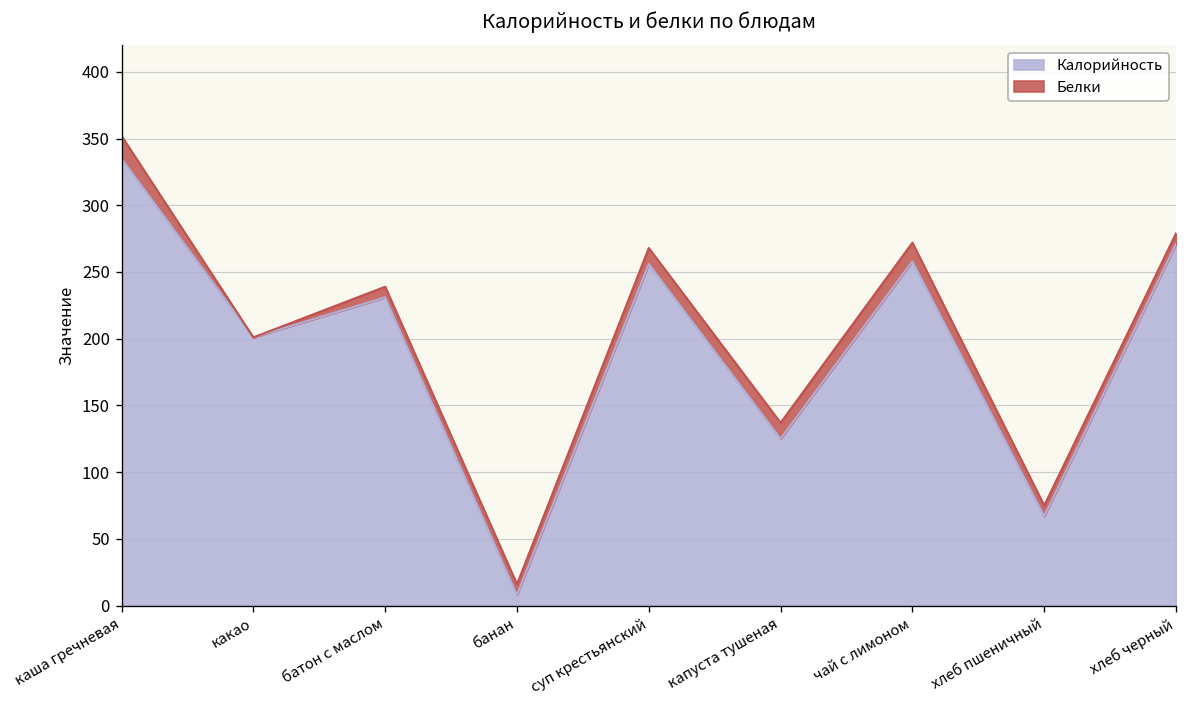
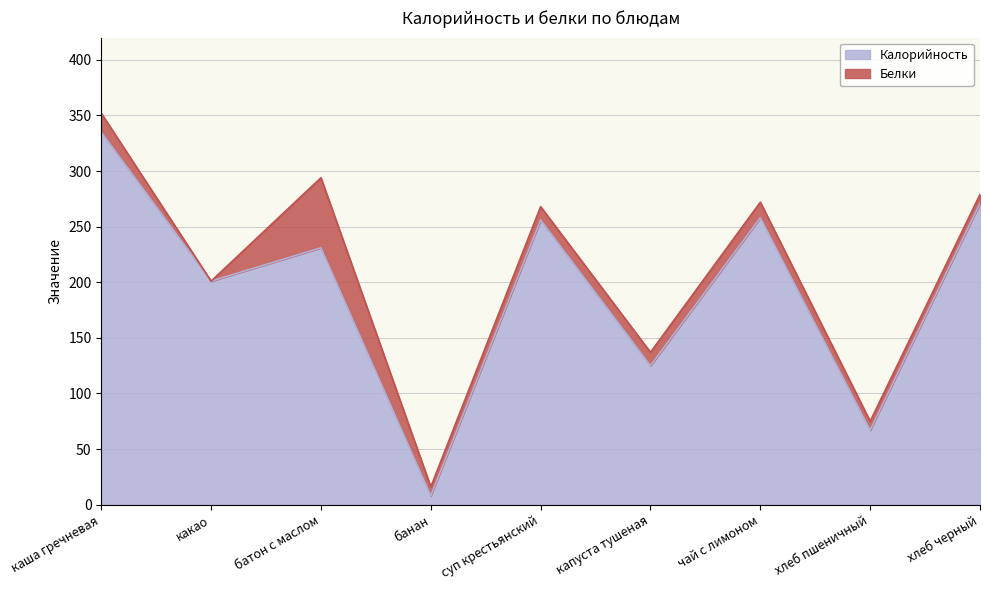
  {
    "Калорийность": {
      "каша гречневая": 335,
      "батон с маслом": 231,
      "банан": 8,
      "суп крестьянский": 256,
      "капуста тушеная": 125,
      "чай с лимоном": 258,
      "хлеб пшеничный": 67,
      "хлеб черный": 271
    },
    "Белки": {
      "каша гречневая": 17,
-     "батон с маслом": 8,
+     "батон с маслом": 63,
      "банан": 8,
      "суп крестьянский": 12,
      "капуста тушеная": 12,
      "чай с лимоном": 14,
      "хлеб пшеничный": 8,
      "хлеб черный": 8
    }
  }
